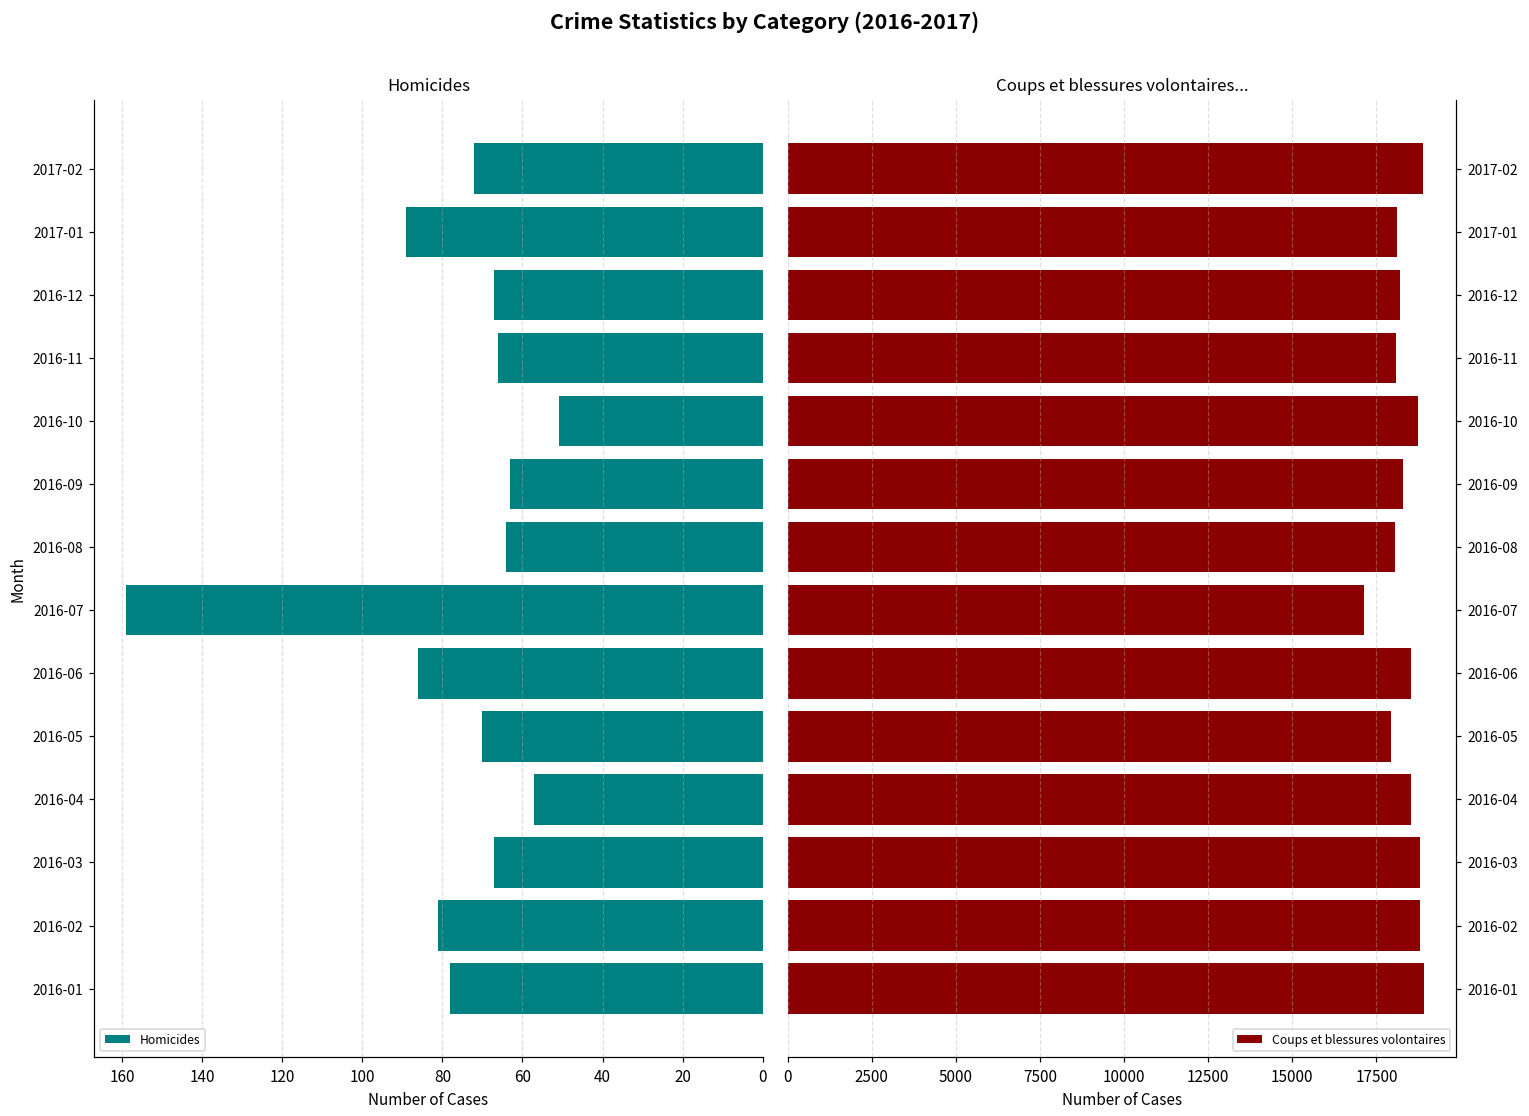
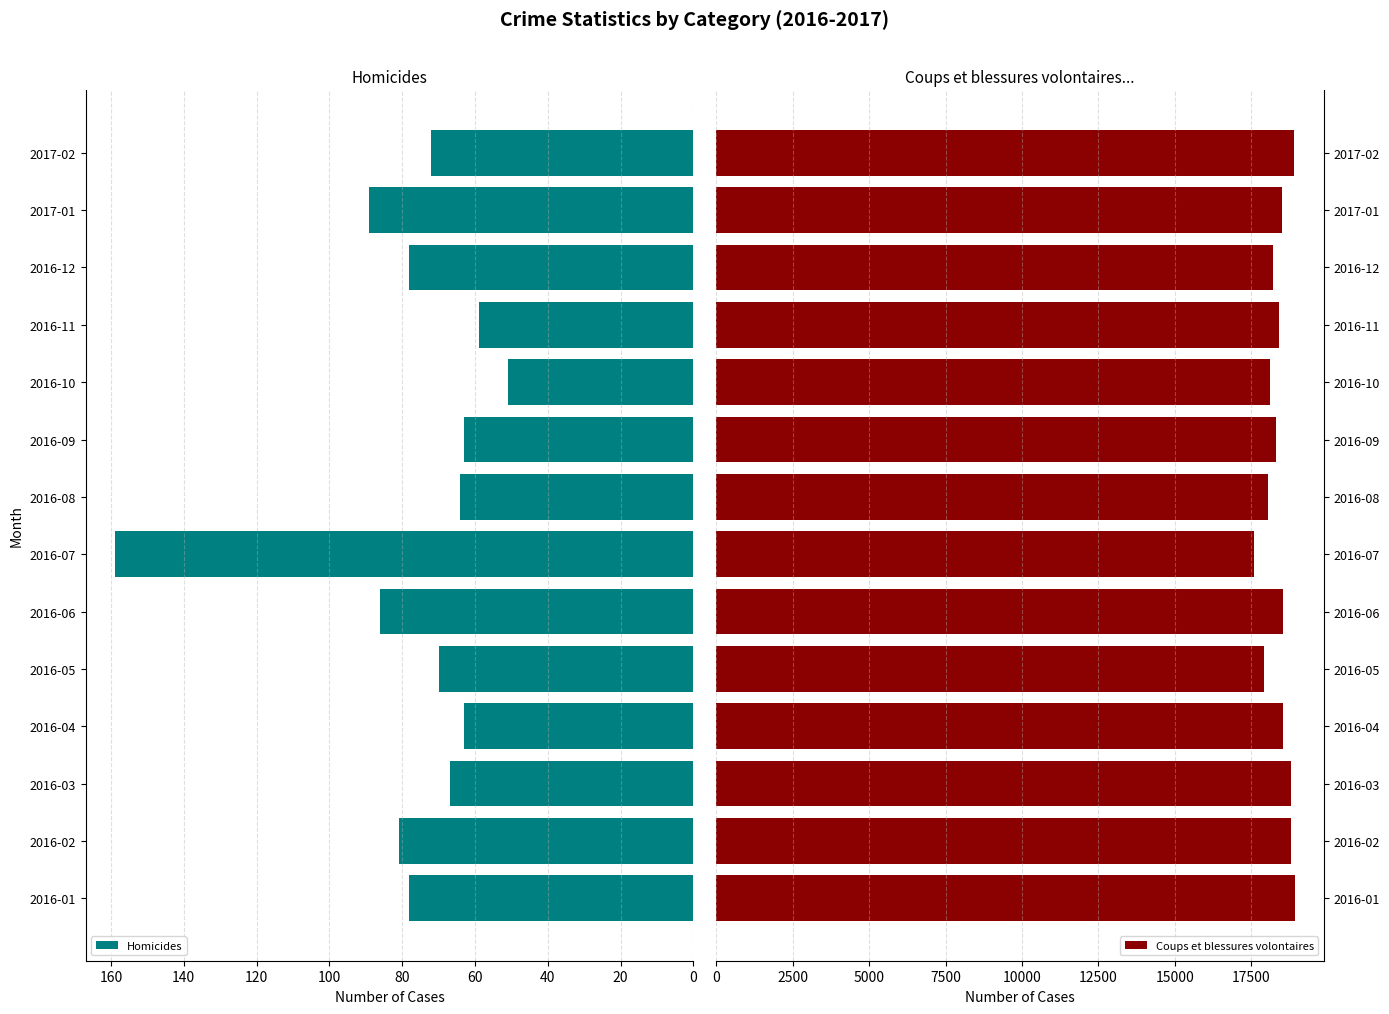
  {
    "Homicides": {
      "2017-02": 72,
      "2017-01": 89,
-     "2016-12": 67,
-     "2016-11": 66,
+     "2016-12": 78,
+     "2016-11": 59,
      "2016-10": 51,
      "2016-09": 63,
      "2016-08": 64,
      "2016-07": 159,
      "2016-06": 86,
      "2016-05": 70,
-     "2016-04": 57,
+     "2016-04": 63,
      "2016-03": 67,
      "2016-02": 81,
      "2016-01": 78
    },
    "Coups et blessures volontaires...": {
      "2017-02": 18900,
-     "2017-01": 18100,
+     "2017-01": 18500,
      "2016-12": 18200,
-     "2016-11": 18100,
-     "2016-10": 18700,
+     "2016-11": 18400,
+     "2016-10": 18100,
      "2016-09": 18300,
      "2016-08": 18100,
-     "2016-07": 17100,
+     "2016-07": 17600,
      "2016-06": 18500,
      "2016-05": 17900,
      "2016-04": 18500,
      "2016-03": 18800,
      "2016-02": 18800,
      "2016-01": 18900
    }
  }
